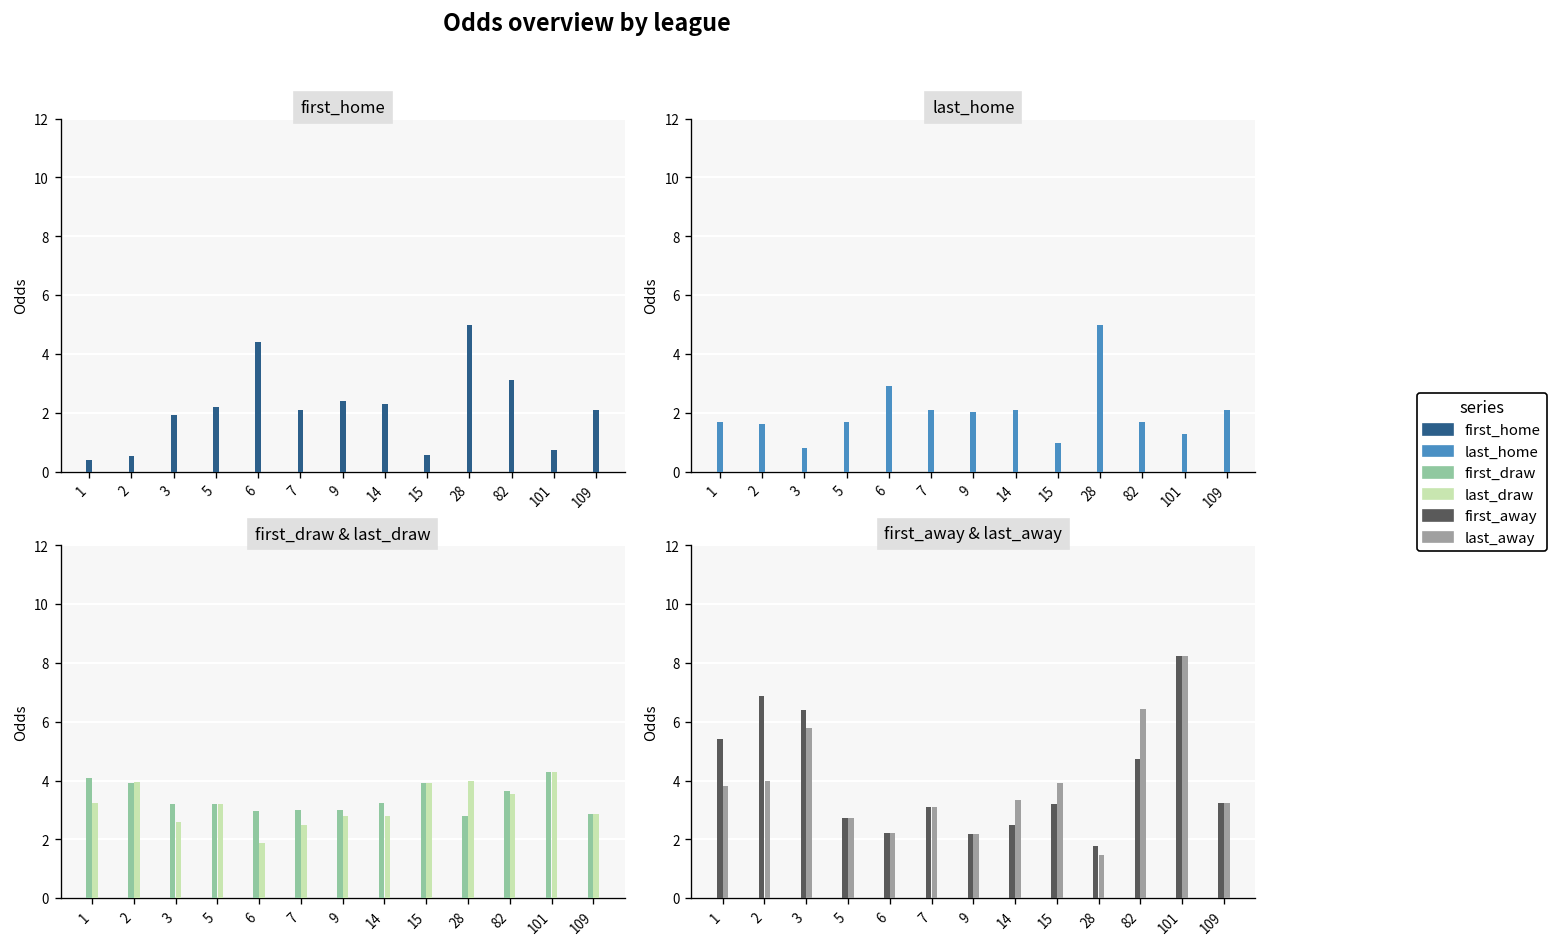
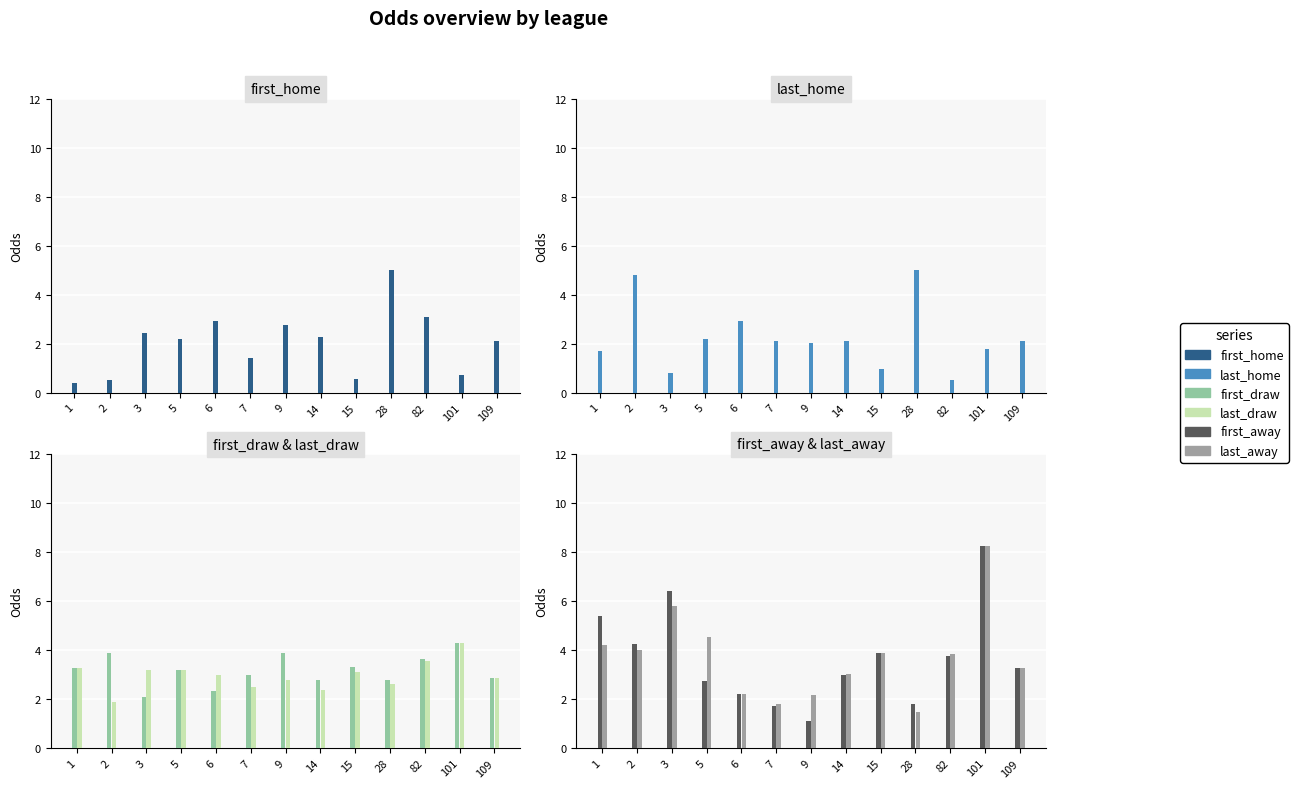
  {
    "first_home": {
      "1": 0.4,
      "2": 0.5,
-     "3": 1.9,
+     "3": 2.4,
      "5": 2.2,
-     "6": 4.4,
-     "7": 2.1,
-     "9": 2.4,
+     "6": 2.9,
+     "7": 1.4,
+     "9": 2.8,
      "14": 2.3,
      "15": 0.6,
      "28": 5.0,
      "82": 3.1,
      "101": 0.7,
      "109": 2.1
    },
    "last_home": {
      "1": 1.7,
-     "2": 1.6,
+     "2": 4.8,
      "3": 0.8,
-     "5": 1.7,
+     "5": 2.2,
      "6": 2.9,
      "7": 2.1,
      "9": 2.0,
      "14": 2.1,
      "15": 1.0,
      "28": 5.0,
-     "82": 1.7,
-     "101": 1.3,
+     "82": 0.5,
+     "101": 1.8,
      "109": 2.1
    },
    "first_draw & last_draw": {
      "first_draw": {
-       "1": 4.1,
+       "1": 3.3,
        "2": 3.9,
-       "3": 3.2,
+       "3": 2.1,
        "5": 3.2,
-       "6": 3.0,
+       "6": 2.3,
        "7": 3.0,
-       "9": 3.0,
-       "14": 3.3,
-       "15": 3.9,
+       "9": 3.9,
+       "14": 2.8,
+       "15": 3.3,
        "28": 2.8,
        "82": 3.7,
        "101": 4.3,
        "109": 2.9
      },
      "last_draw": {
        "1": 3.3,
-       "2": 4.0,
-       "3": 2.6,
+       "2": 1.9,
+       "3": 3.2,
        "5": 3.2,
-       "6": 1.9,
+       "6": 3.0,
        "7": 2.5,
        "9": 2.8,
-       "14": 2.8,
-       "15": 3.9,
-       "28": 4.0,
+       "14": 2.4,
+       "15": 3.1,
+       "28": 2.6,
        "82": 3.6,
        "101": 4.3,
        "109": 2.9
      }
    },
    "first_away & last_away": {
      "first_away": {
        "1": 5.4,
-       "2": 6.9,
+       "2": 4.3,
        "3": 6.4,
        "5": 2.7,
        "6": 2.2,
-       "7": 3.1,
-       "9": 2.2,
-       "14": 2.5,
-       "15": 3.2,
+       "7": 1.7,
+       "9": 1.1,
+       "14": 3.0,
+       "15": 3.9,
        "28": 1.8,
-       "82": 4.7,
+       "82": 3.8,
        "101": 8.3,
        "109": 3.3
      },
      "last_away": {
-       "1": 3.8,
+       "1": 4.2,
        "2": 4.0,
        "3": 5.8,
-       "5": 2.7,
+       "5": 4.5,
        "6": 2.2,
-       "7": 3.1,
+       "7": 1.8,
        "9": 2.2,
-       "14": 3.4,
+       "14": 3.0,
        "15": 3.9,
        "28": 1.5,
-       "82": 6.4,
+       "82": 3.9,
        "101": 8.3,
        "109": 3.3
      }
    }
  }
